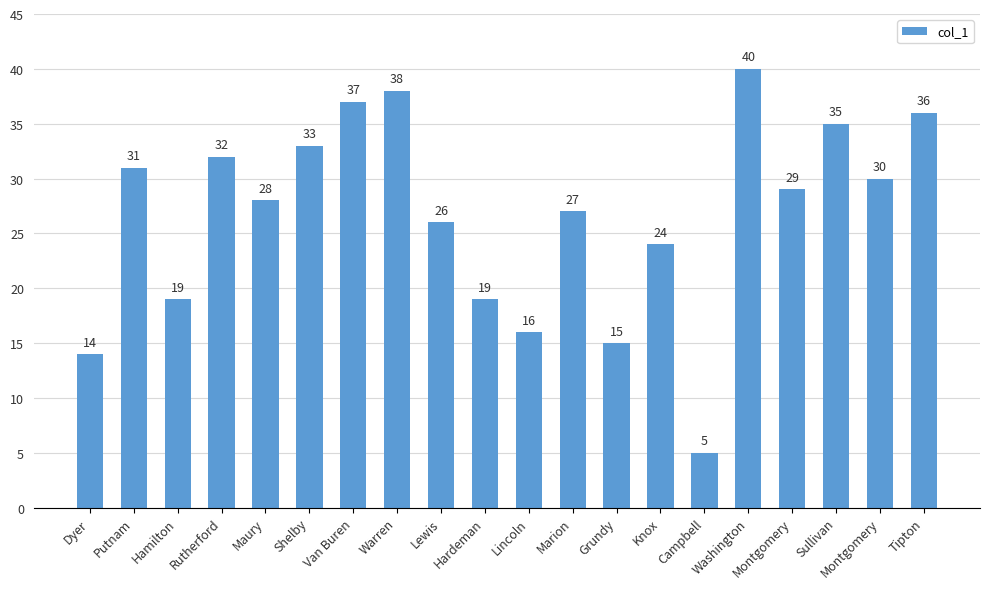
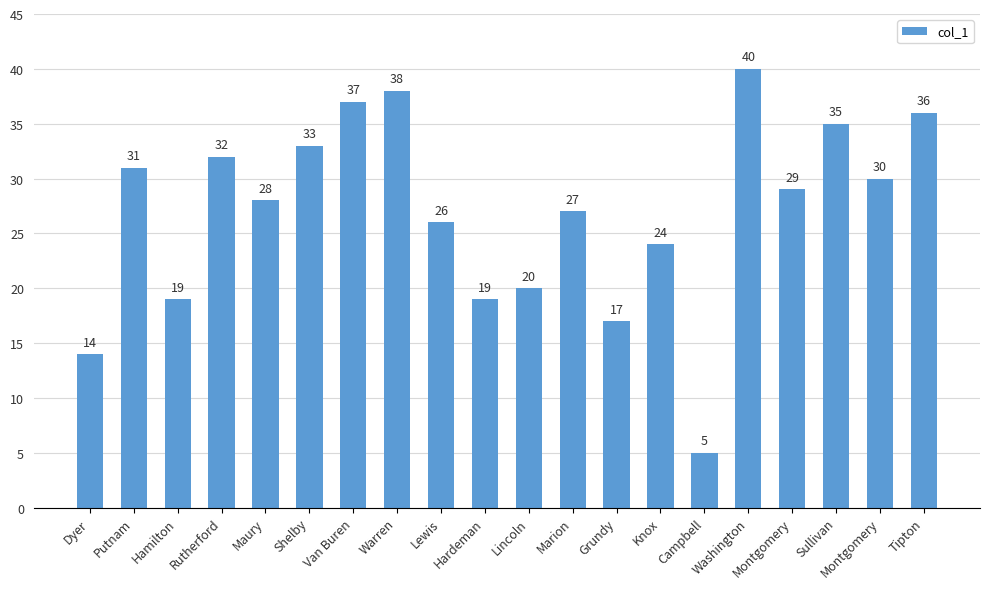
  {
    "Dyer": 14,
    "Putnam": 31,
    "Hamilton": 19,
    "Rutherford": 32,
    "Maury": 28,
    "Shelby": 33,
    "Van Buren": 37,
    "Warren": 38,
    "Lewis": 26,
    "Hardeman": 19,
-   "Lincoln": 16,
+   "Lincoln": 20,
    "Marion": 27,
-   "Grundy": 15,
+   "Grundy": 17,
    "Knox": 24,
    "Campbell": 5,
    "Washington": 40,
    "Sullivan": 35,
    "Tipton": 36
  }
